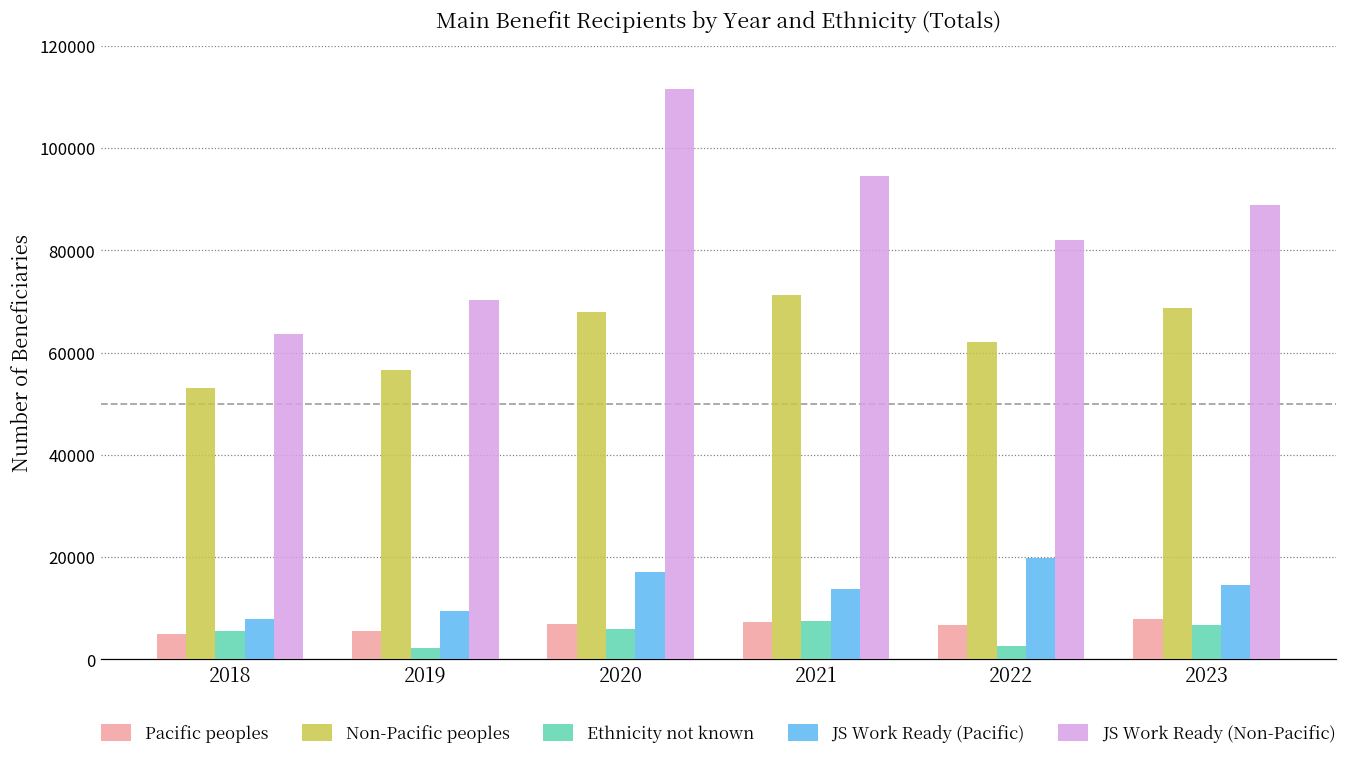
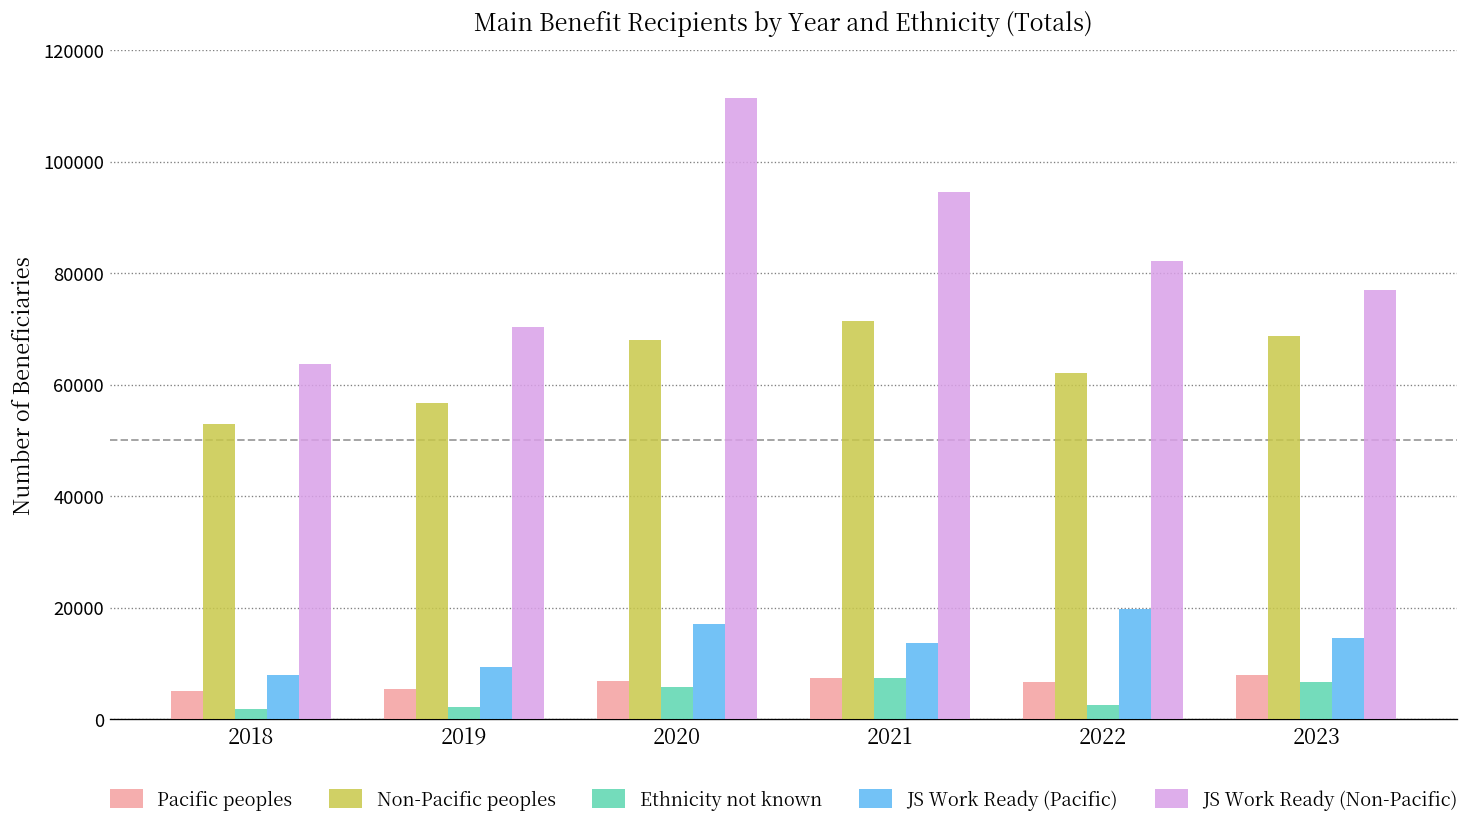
  {
    "Pacific peoples": {
      "2018": 5000,
      "2019": 5000,
      "2020": 7000,
      "2021": 7000,
      "2022": 7000,
      "2023": 8000
    },
    "Non-Pacific peoples": {
      "2018": 53000,
      "2019": 57000,
      "2020": 68000,
      "2021": 71000,
      "2022": 62000,
      "2023": 69000
    },
    "Ethnicity not known": {
-     "2018": 6000,
+     "2018": 2000,
      "2019": 2000,
      "2020": 6000,
      "2021": 7000,
      "2022": 3000,
      "2023": 7000
    },
    "JS Work Ready (Pacific)": {
      "2018": 8000,
      "2019": 9000,
      "2020": 17000,
      "2021": 14000,
      "2022": 20000,
      "2023": 15000
    },
    "JS Work Ready (Non-Pacific)": {
      "2018": 64000,
      "2019": 70000,
      "2020": 111000,
      "2021": 94000,
      "2022": 82000,
-     "2023": 89000
+     "2023": 77000
    }
  }
